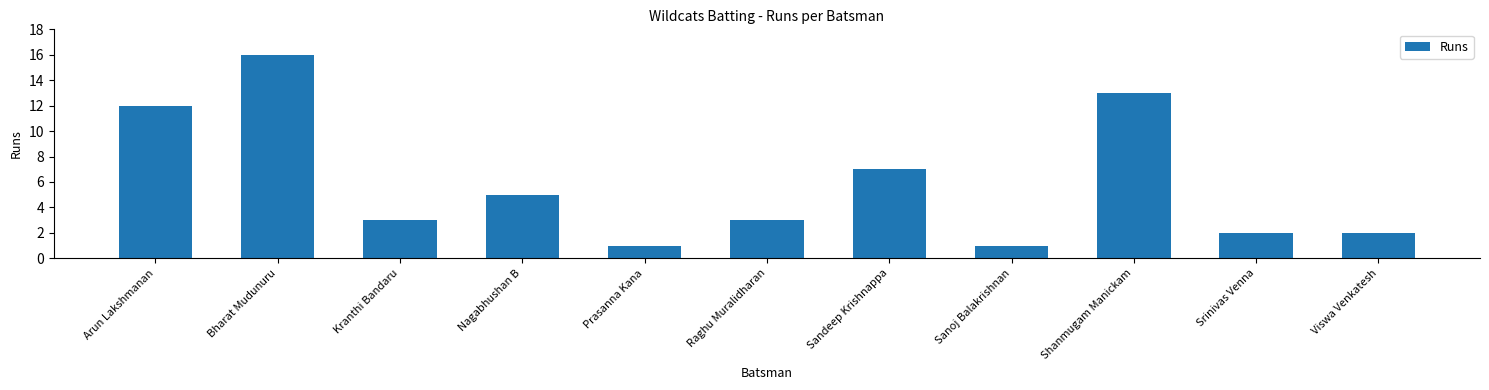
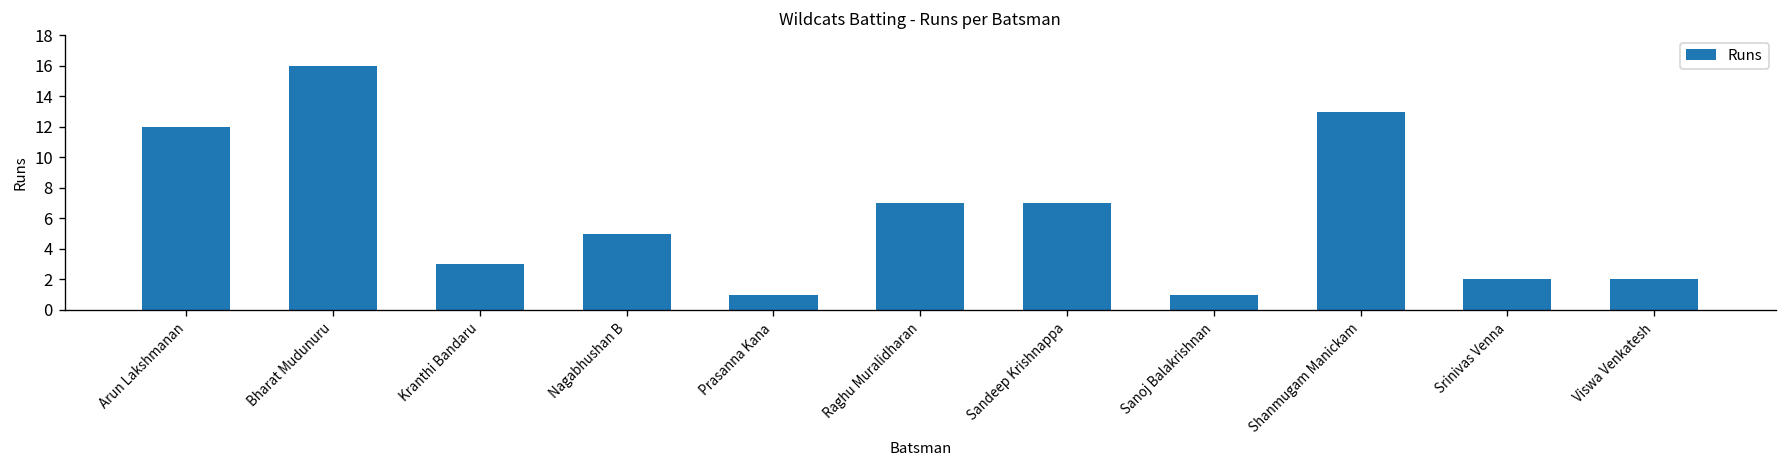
  {
    "Arun Lakshmanan": 12,
    "Bharat Mudunuru": 16,
    "Kranthi Bandaru": 3,
    "Nagabhushan B": 5,
    "Prasanna Kana": 1,
-   "Raghu Muralidharan": 3,
+   "Raghu Muralidharan": 7,
    "Sandeep Krishnappa": 7,
    "Sanoj Balakrishnan": 1,
    "Shanmugam Manickam": 13,
    "Srinivas Venna": 2,
    "Viswa Venkatesh": 2
  }
